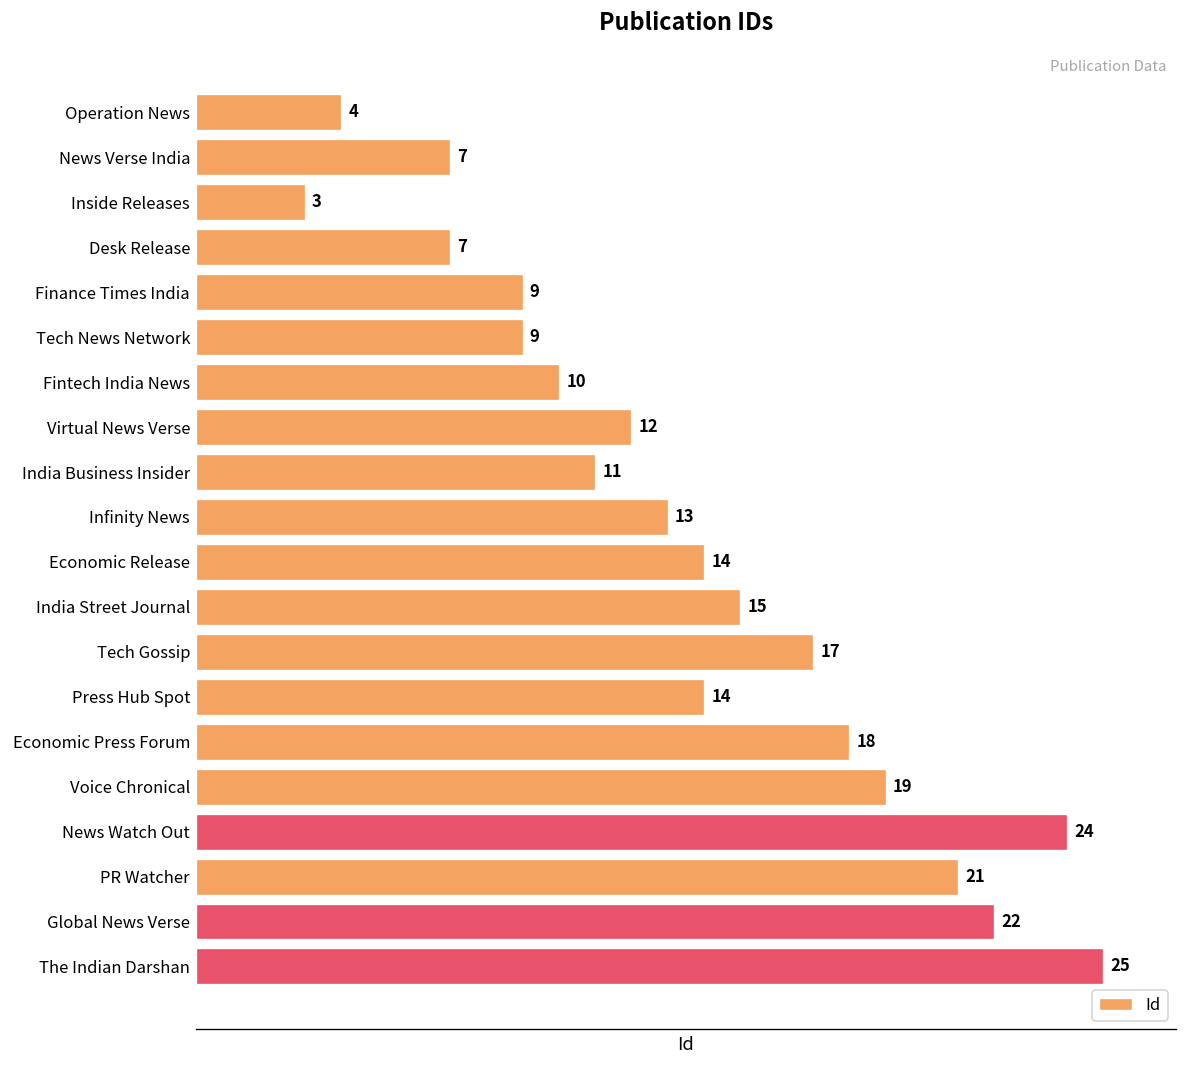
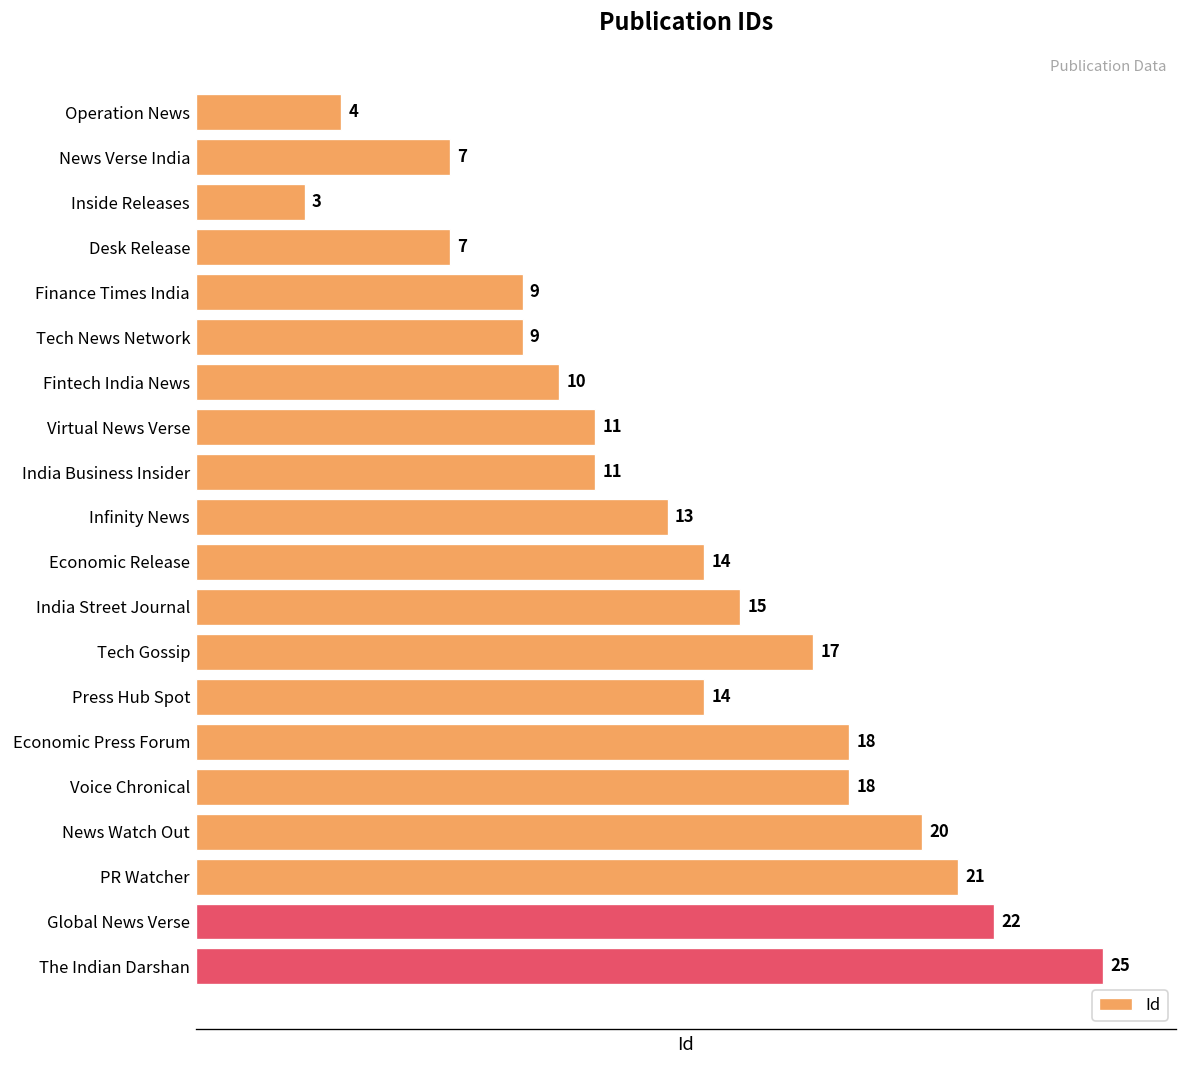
  {
    "Operation News": 4,
    "News Verse India": 7,
    "Inside Releases": 3,
    "Desk Release": 7,
    "Finance Times India": 9,
    "Tech News Network": 9,
    "Fintech India News": 10,
-   "Virtual News Verse": 12,
+   "Virtual News Verse": 11,
    "India Business Insider": 11,
    "Infinity News": 13,
    "Economic Release": 14,
    "India Street Journal": 15,
    "Tech Gossip": 17,
    "Press Hub Spot": 14,
    "Economic Press Forum": 18,
-   "Voice Chronical": 19,
-   "News Watch Out": 24,
+   "Voice Chronical": 18,
+   "News Watch Out": 20,
    "PR Watcher": 21,
    "Global News Verse": 22,
    "The Indian Darshan": 25
  }
